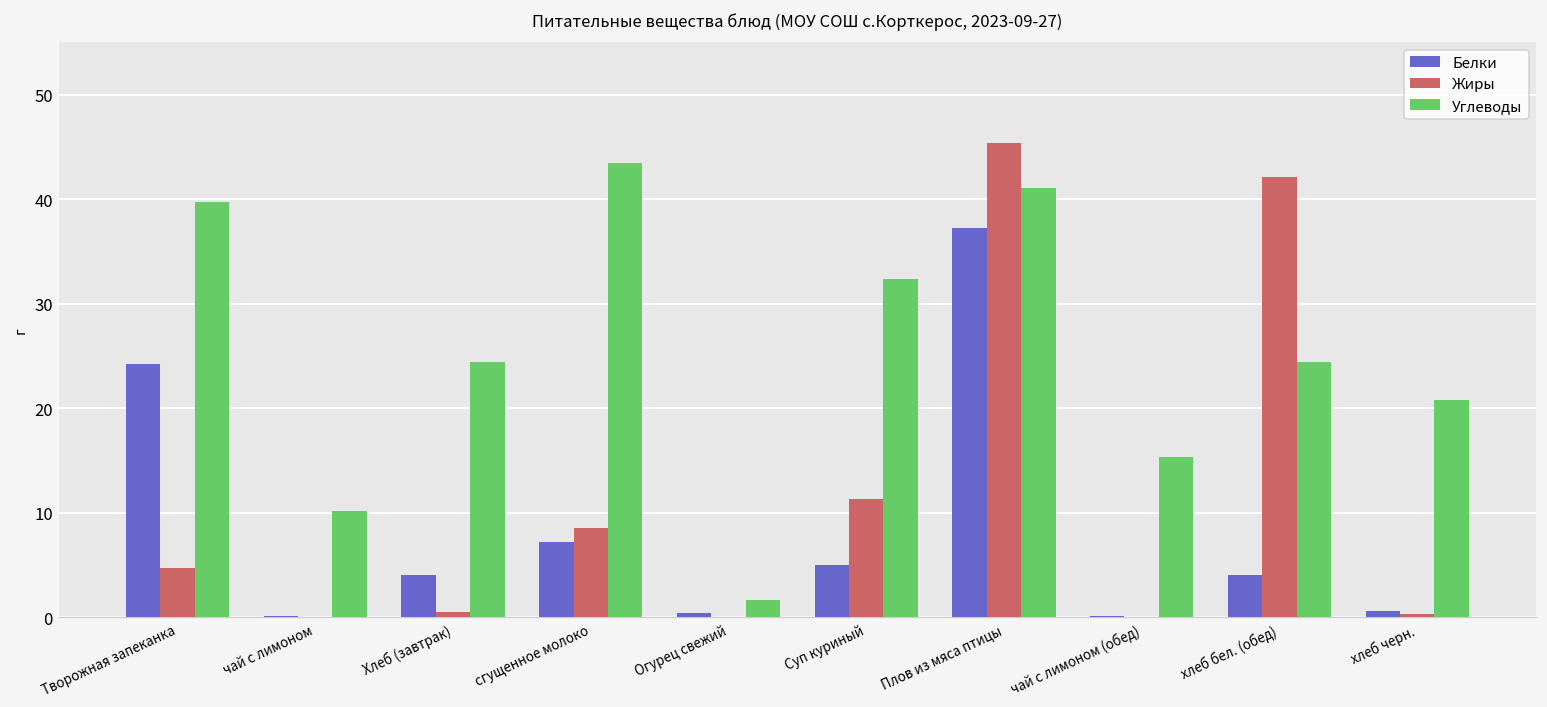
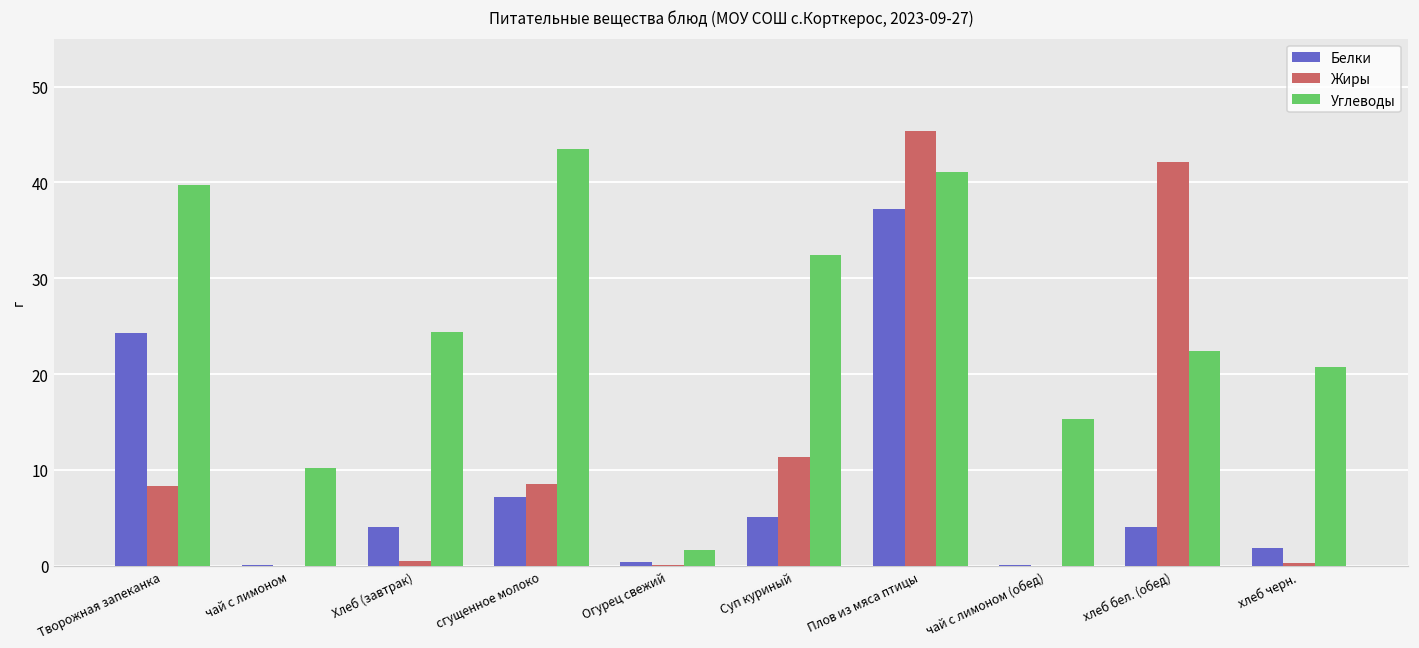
  {
    "Белки": {
      "Творожная запеканка": 24,
      "Хлеб (завтрак)": 4,
      "сгущенное молоко": 7,
      "Огурец свежий": 0,
      "Суп куриный": 5,
      "Плов из мяса птицы": 37,
      "хлеб бел. (обед)": 4,
-     "хлеб черн.": 1
+     "хлеб черн.": 2
    },
    "Жиры": {
-     "Творожная запеканка": 5,
+     "Творожная запеканка": 8,
      "Хлеб (завтрак)": 1,
      "сгущенное молоко": 9,
      "Суп куриный": 11,
      "Плов из мяса птицы": 45,
      "хлеб бел. (обед)": 42
    },
    "Углеводы": {
      "Творожная запеканка": 40,
      "чай с лимоном": 10,
      "Хлеб (завтрак)": 24,
      "сгущенное молоко": 44,
      "Огурец свежий": 2,
      "Суп куриный": 32,
      "Плов из мяса птицы": 41,
      "чай с лимоном (обед)": 15,
-     "хлеб бел. (обед)": 24,
+     "хлеб бел. (обед)": 22,
      "хлеб черн.": 21
    }
  }
